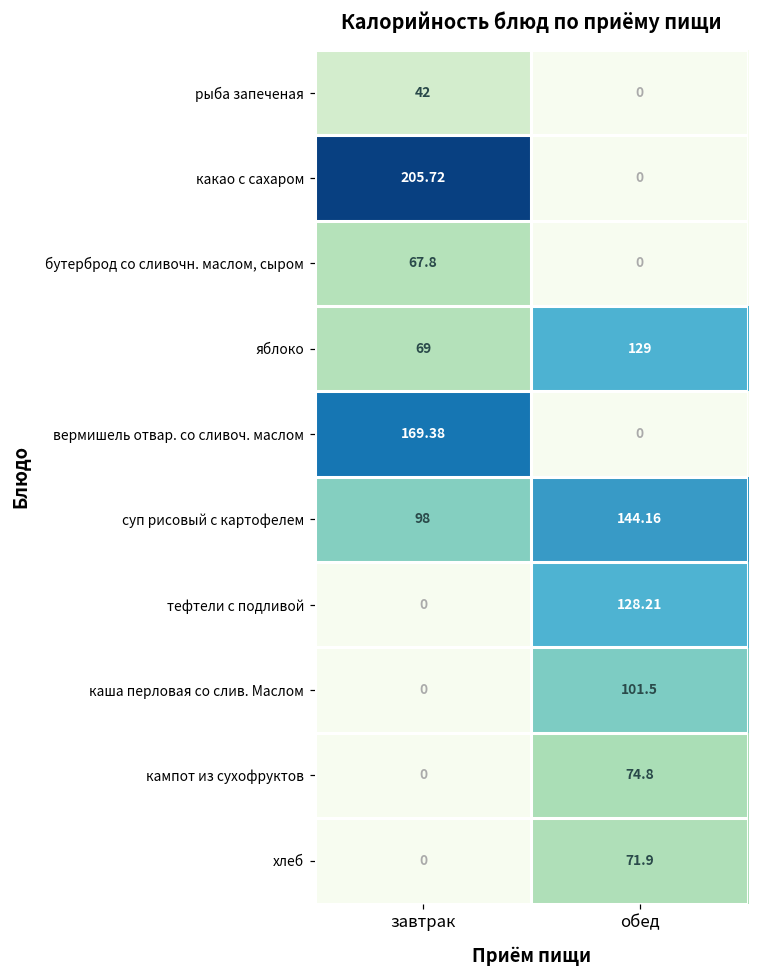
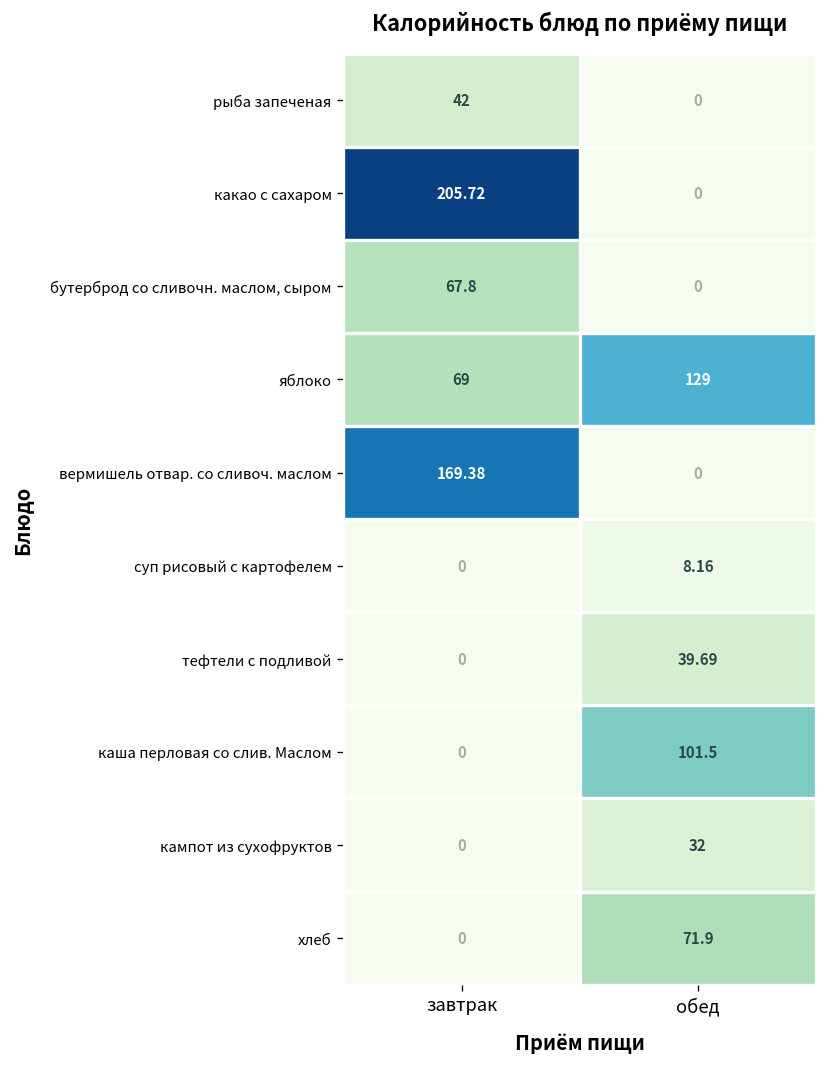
  {
    "рыба запеченая": {
      "завтрак": 42,
      "обед": 0
    },
    "какао с сахаром": {
      "завтрак": 205.72,
      "обед": 0
    },
    "бутерброд со сливочн. маслом, сыром": {
      "завтрак": 67.8,
      "обед": 0
    },
    "яблоко": {
      "завтрак": 69,
      "обед": 129
    },
    "вермишель отвар. со сливоч. маслом": {
      "завтрак": 169.38,
      "обед": 0
    },
    "суп рисовый с картофелем": {
-     "завтрак": 98,
-     "обед": 144.16
+     "завтрак": 0,
+     "обед": 8.16
    },
    "тефтели с подливой": {
      "завтрак": 0,
-     "обед": 128.21
+     "обед": 39.69
    },
    "каша перловая со слив. Маслом": {
      "завтрак": 0,
      "обед": 101.5
    },
    "кампот из сухофруктов": {
      "завтрак": 0,
-     "обед": 74.8
+     "обед": 32
    },
    "хлеб": {
      "завтрак": 0,
      "обед": 71.9
    }
  }
